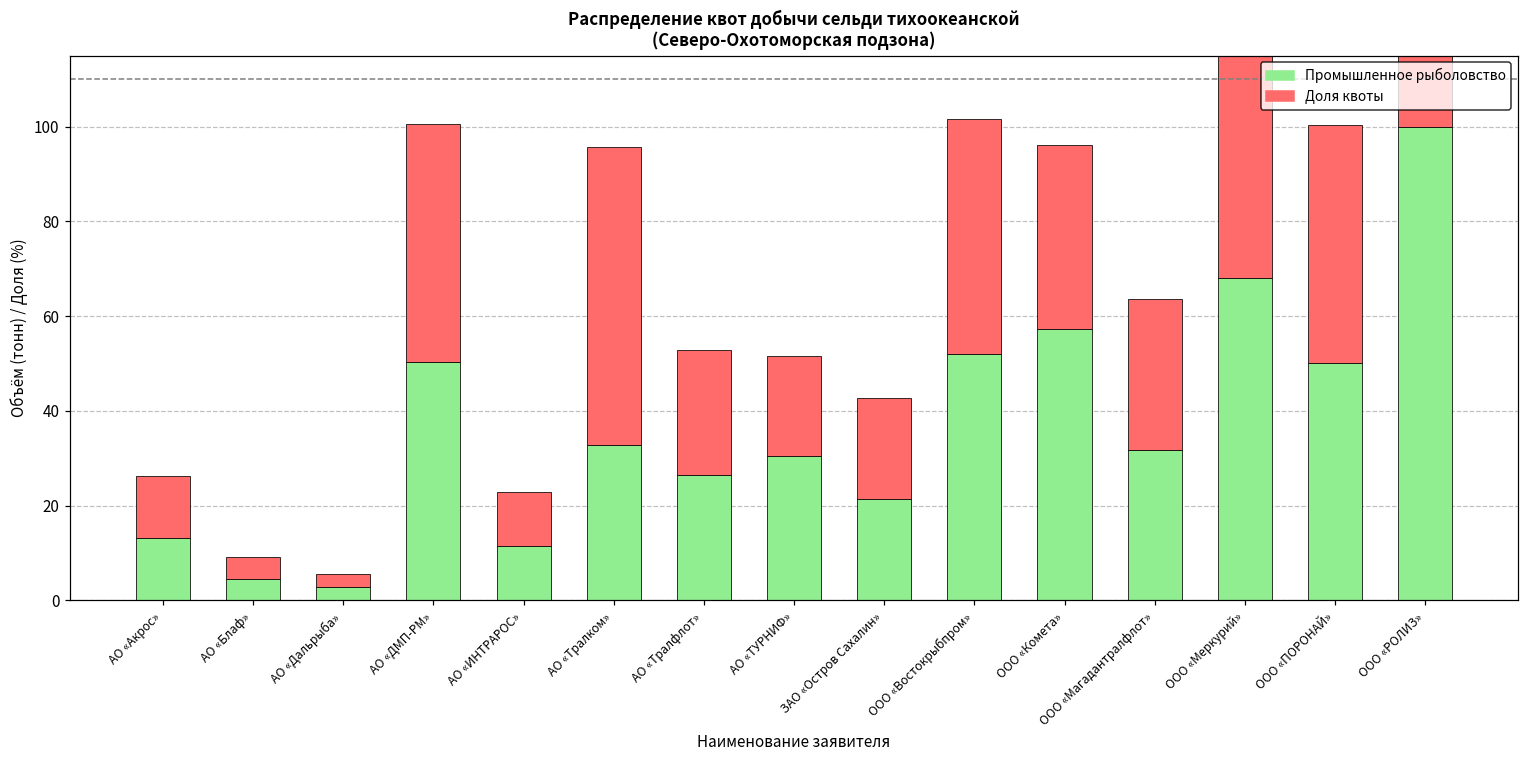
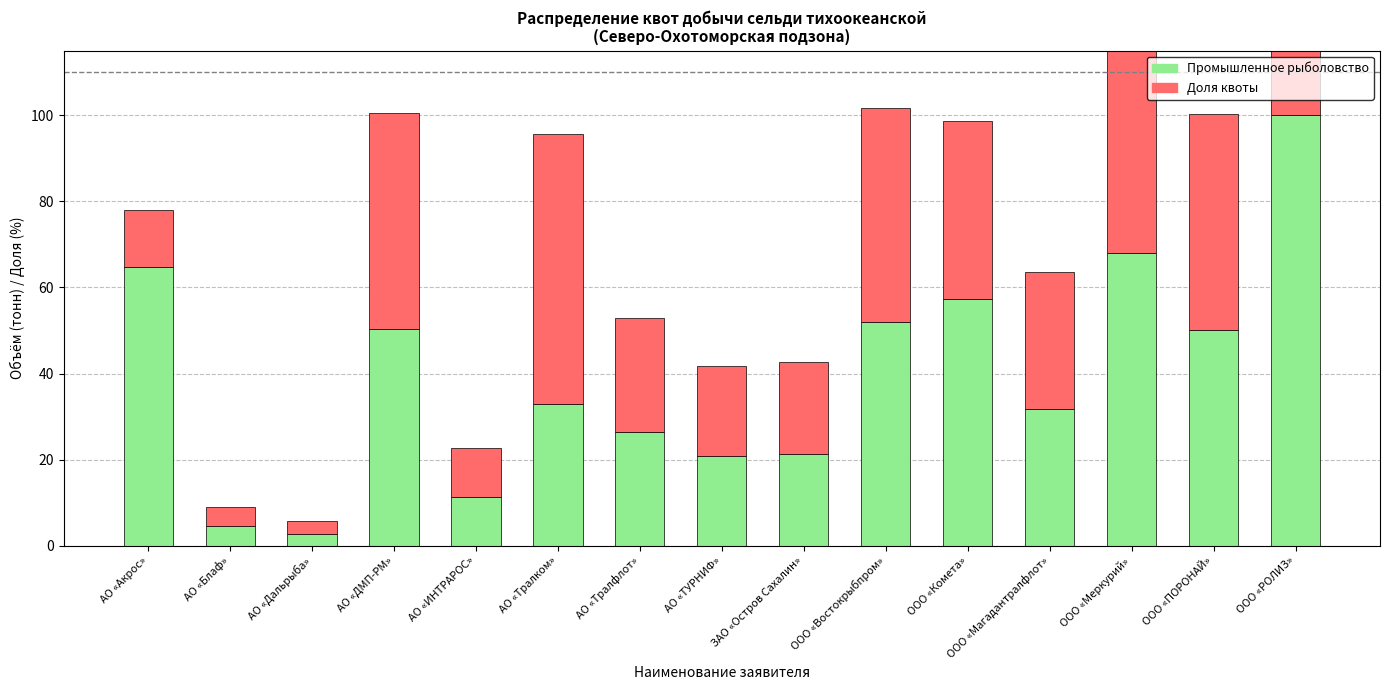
  {
    "Промышленное рыболовство": {
-     "АО «Акрос»": 13,
+     "АО «Акрос»": 65,
      "АО «Блаф»": 5,
      "АО «Дальрыба»": 3,
      "АО «ДМП-РМ»": 50,
      "АО «ИНТРАРОС»": 11,
      "АО «Тралком»": 33,
      "АО «Тралфлот»": 26,
-     "АО «ТУРНИФ»": 31,
+     "АО «ТУРНИФ»": 21,
      "ЗАО «Остров Сахалин»": 21,
      "ООО «Востокрыбпром»": 52,
      "ООО «Комета»": 57,
      "ООО «Магадантралфлот»": 32,
      "ООО «Меркурий»": 68,
      "ООО «ПОРОНАЙ»": 50,
      "ООО «РОЛИЗ»": 100
    },
    "Доля квоты": {
      "АО «Акрос»": 13,
      "АО «Блаф»": 5,
      "АО «Дальрыба»": 3,
      "АО «ДМП-РМ»": 50,
      "АО «ИНТРАРОС»": 11,
      "АО «Тралком»": 63,
      "АО «Тралфлот»": 26,
      "АО «ТУРНИФ»": 21,
      "ЗАО «Остров Сахалин»": 21,
      "ООО «Востокрыбпром»": 50,
-     "ООО «Комета»": 39,
+     "ООО «Комета»": 41,
      "ООО «Магадантралфлот»": 32,
      "ООО «ПОРОНАЙ»": 50
    }
  }
